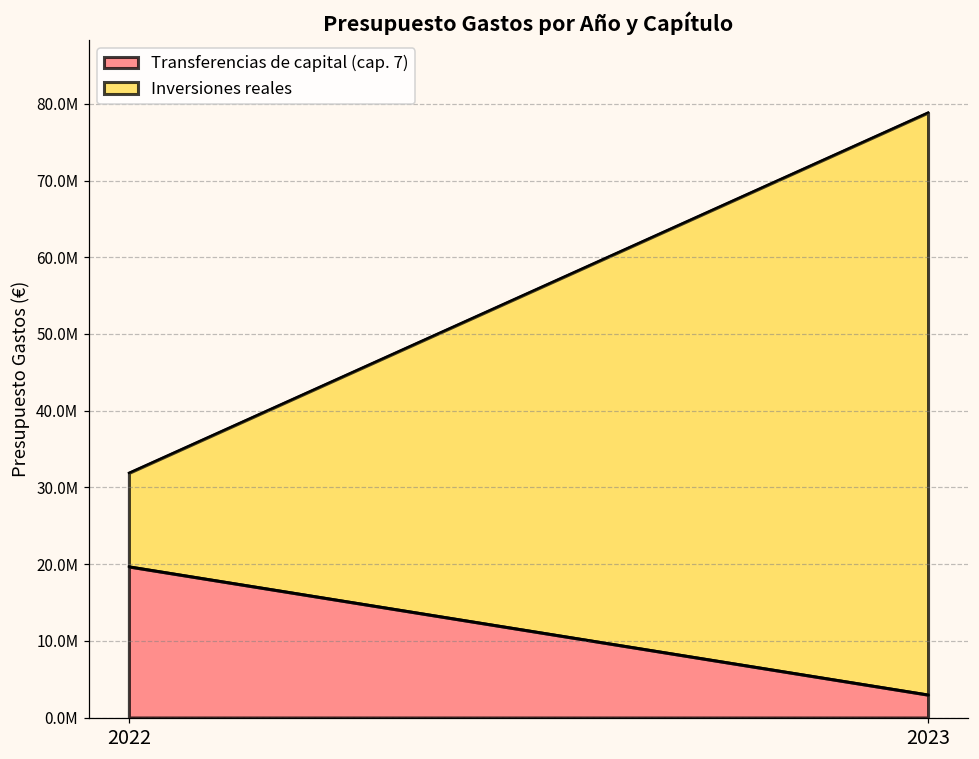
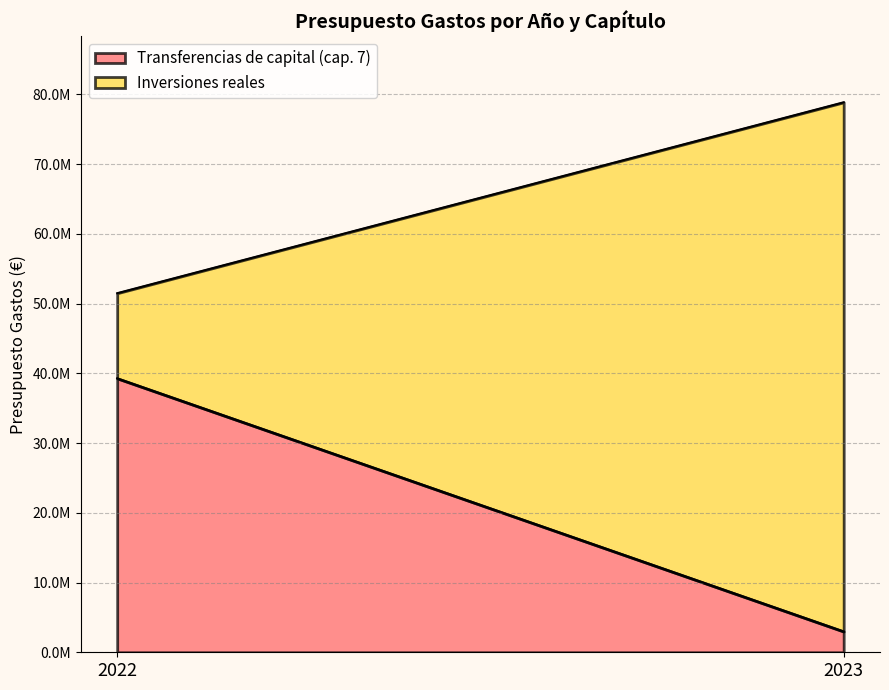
  {
    "Transferencias de capital (cap. 7)": {
-     "2022": 20000000,
+     "2022": 39000000,
      "2023": 3000000
    },
    "Inversiones reales": {
      "2022": 12000000,
      "2023": 76000000
    }
  }
